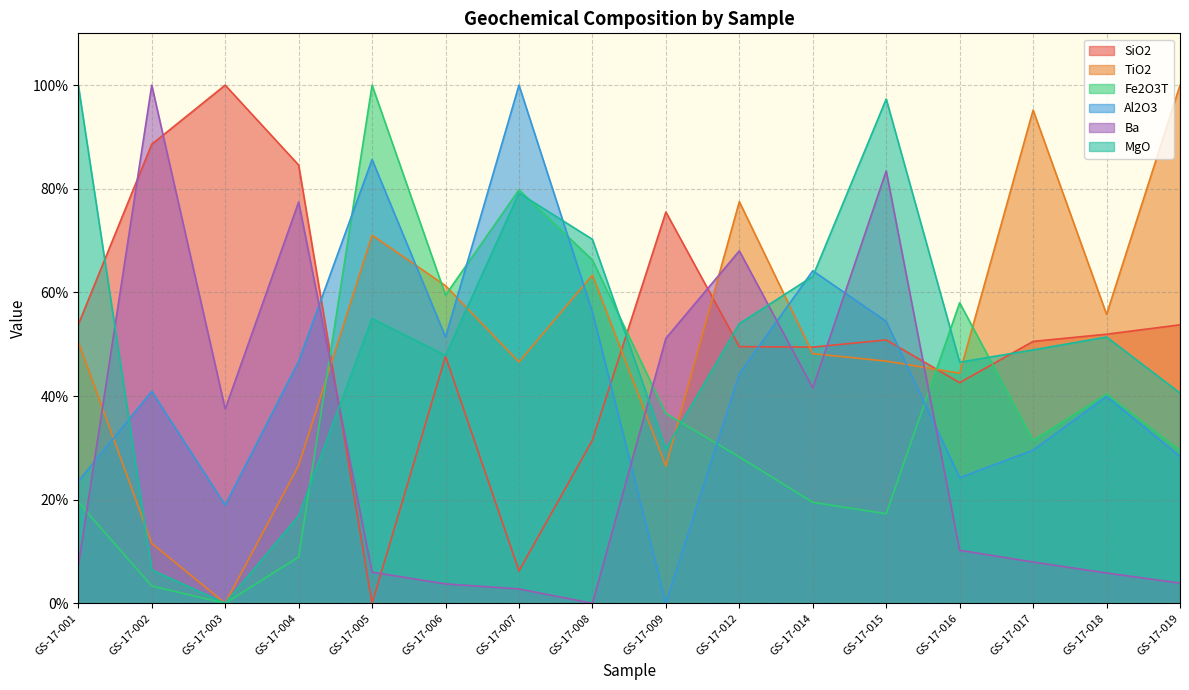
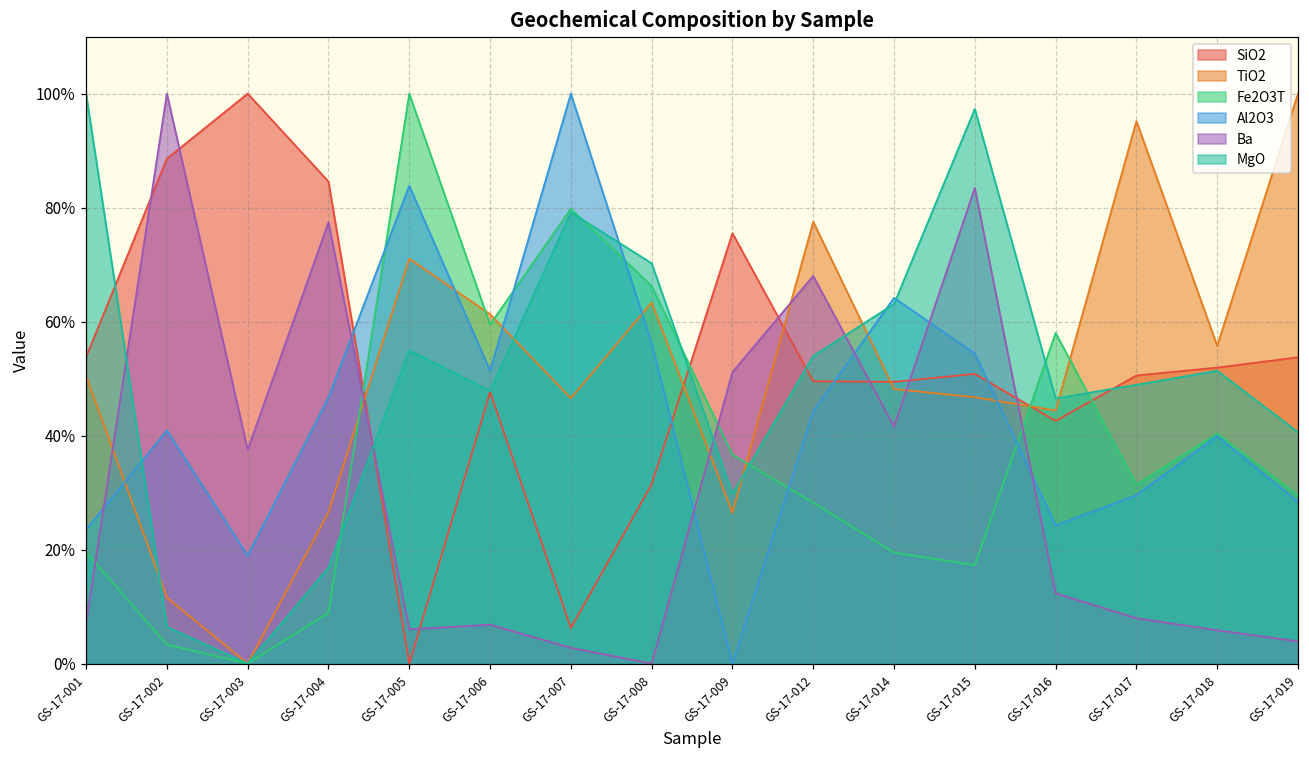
  {
    "Al2O3": {
      "GS-17-001": "24%",
      "GS-17-002": "41%",
      "GS-17-003": "19%",
      "GS-17-004": "47%",
-     "GS-17-005": "86%",
+     "GS-17-005": "84%",
      "GS-17-006": "51%",
      "GS-17-007": "100%",
      "GS-17-008": "56%",
      "GS-17-009": "0%",
      "GS-17-012": "44%",
      "GS-17-014": "64%",
      "GS-17-015": "54%",
      "GS-17-016": "24%",
      "GS-17-017": "30%",
      "GS-17-019": "28%"
    },
    "Ba": {
      "GS-17-001": "7%",
      "GS-17-002": "100%",
      "GS-17-003": "38%",
      "GS-17-004": "77%",
      "GS-17-005": "6%",
-     "GS-17-006": "4%",
+     "GS-17-006": "7%",
      "GS-17-007": "3%",
      "GS-17-008": "0%",
      "GS-17-009": "51%",
      "GS-17-012": "68%",
      "GS-17-014": "42%",
      "GS-17-015": "83%",
-     "GS-17-016": "10%",
+     "GS-17-016": "12%",
      "GS-17-017": "8%",
      "GS-17-018": "6%",
      "GS-17-019": "4%"
    }
  }
